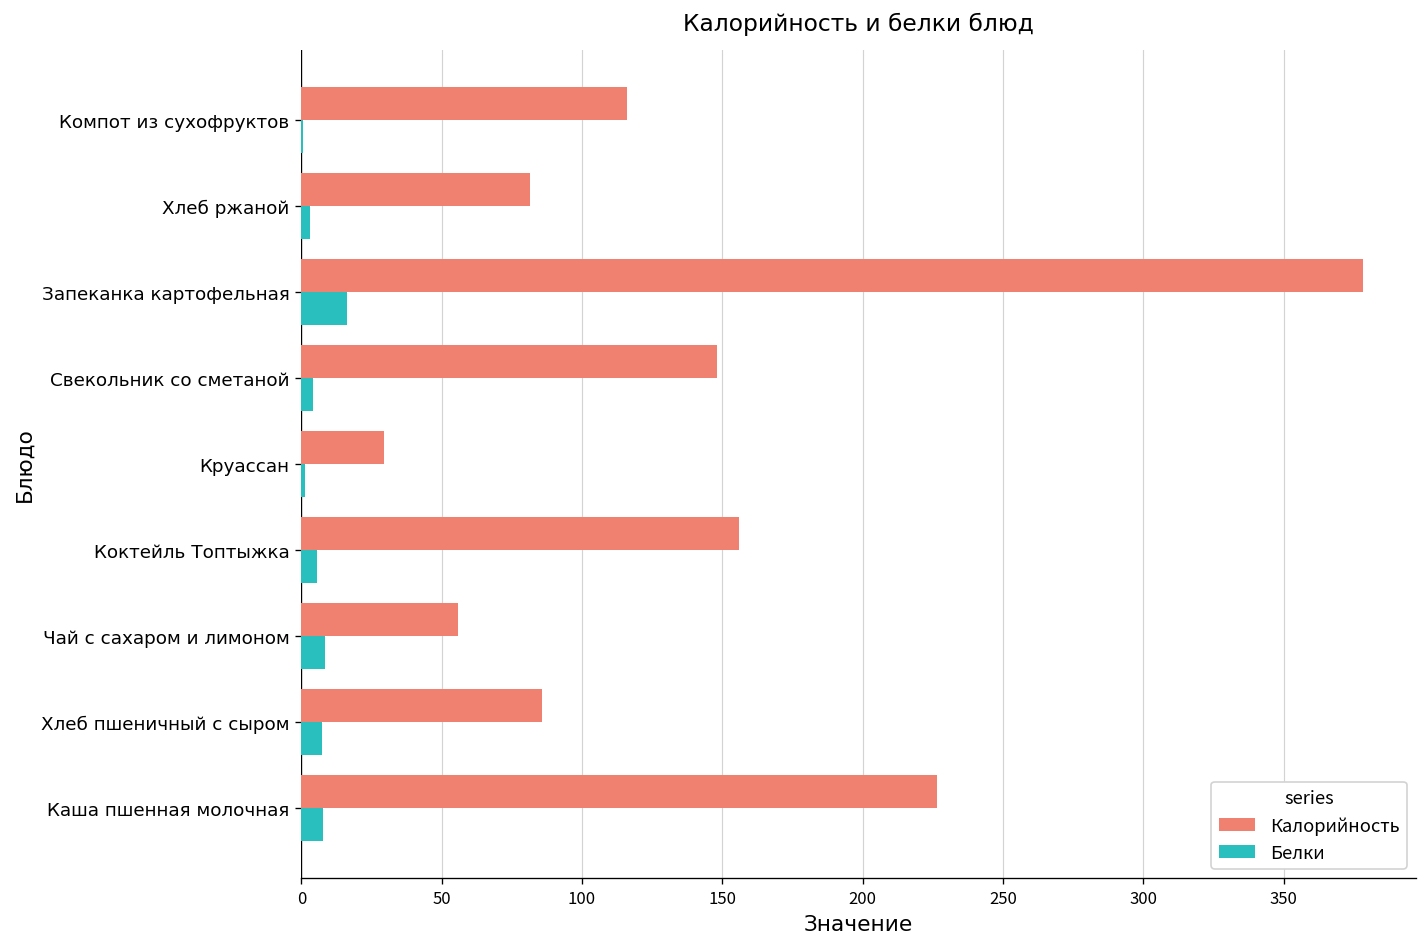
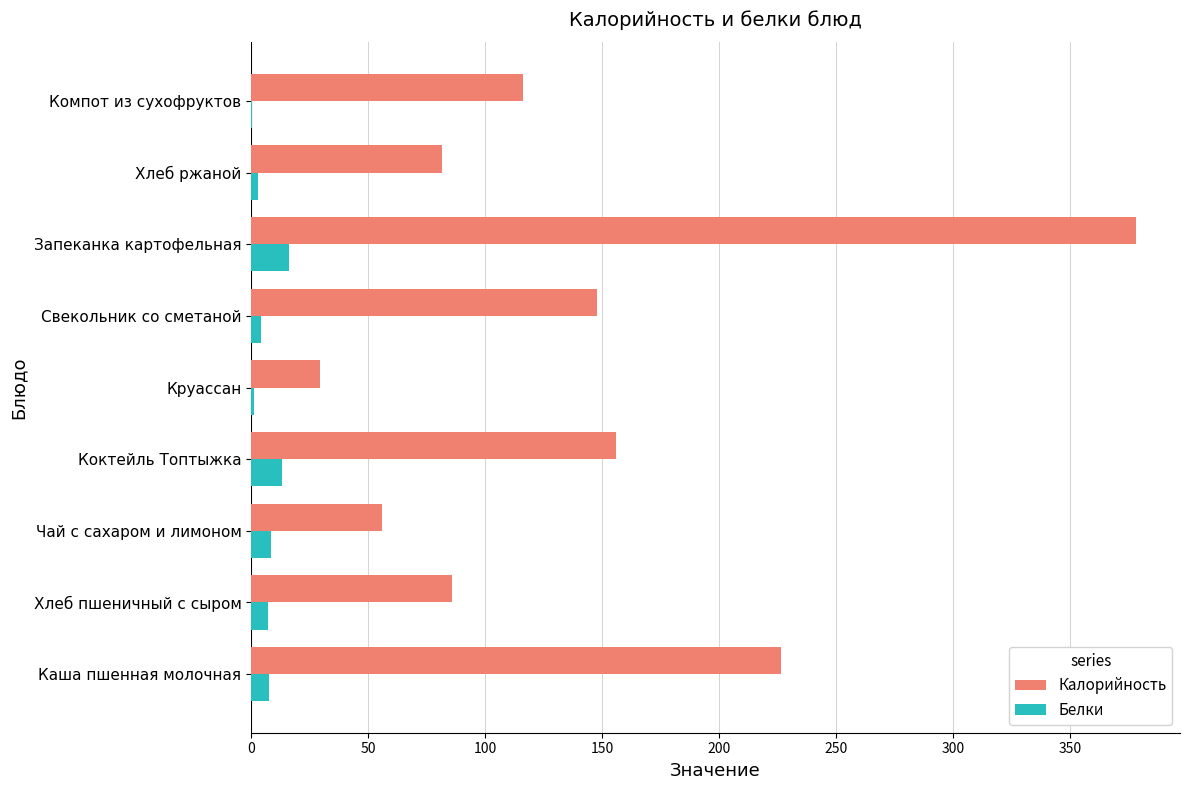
  {
    "Калорийность": {
      "Компот из сухофруктов": 116,
      "Хлеб ржаной": 81,
      "Запеканка картофельная": 378,
      "Свекольник со сметаной": 148,
      "Круассан": 30,
      "Коктейль Топтыжка": 156,
      "Чай с сахаром и лимоном": 56,
      "Хлеб пшеничный с сыром": 86,
      "Каша пшенная молочная": 227
    },
    "Белки": {
      "Хлеб ржаной": 3,
      "Запеканка картофельная": 16,
      "Свекольник со сметаной": 4,
      "Круассан": 1,
-     "Коктейль Топтыжка": 6,
+     "Коктейль Топтыжка": 13,
      "Чай с сахаром и лимоном": 8,
      "Хлеб пшеничный с сыром": 7,
      "Каша пшенная молочная": 8
    }
  }
